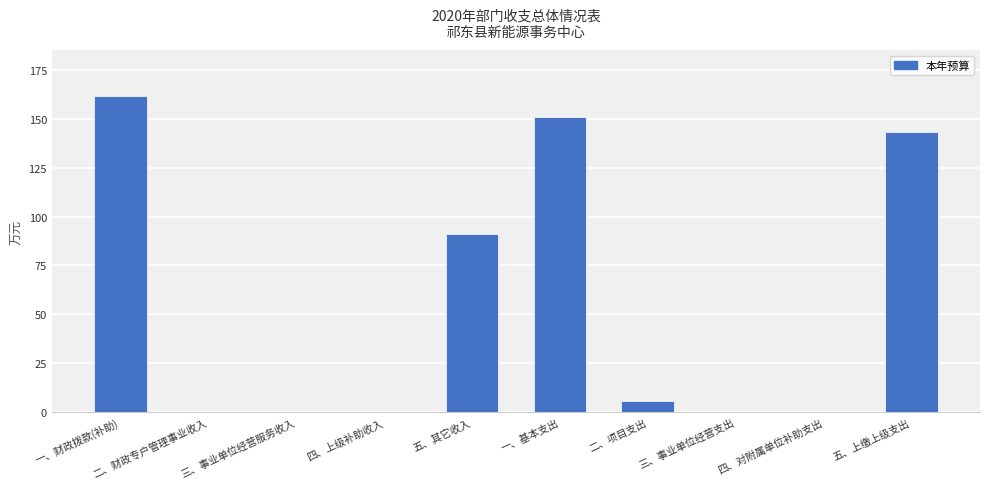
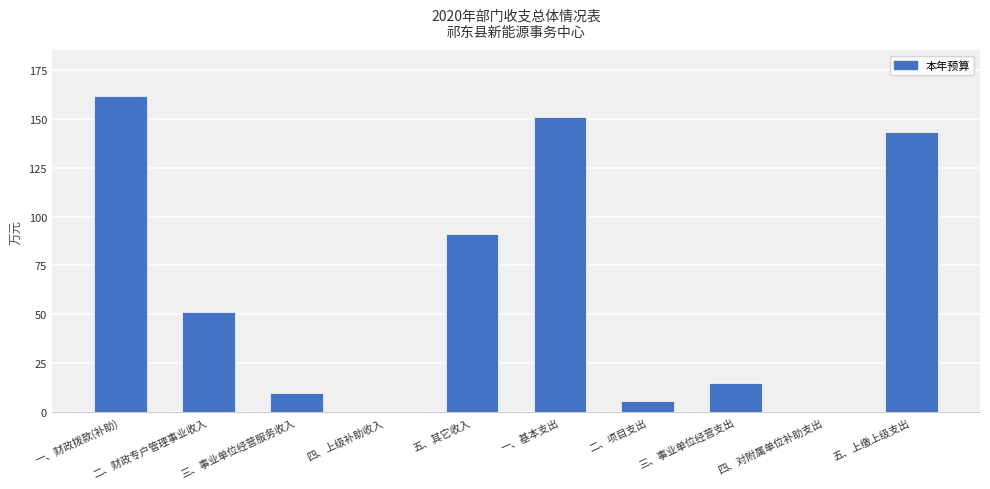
  {
    "一、财政拨款(补助)": 162,
-   "二、财政专户管理事业收入": 0,
-   "三、事业单位经营服务收入": 0,
+   "二、财政专户管理事业收入": 51,
+   "三、事业单位经营服务收入": 10,
    "四、上级补助收入": 0,
    "五、其它收入": 91,
    "一、基本支出": 151,
    "二、项目支出": 6,
-   "三、事业单位经营支出": 0,
+   "三、事业单位经营支出": 15,
    "四、对附属单位补助支出": 0,
    "五、上缴上级支出": 143
  }
